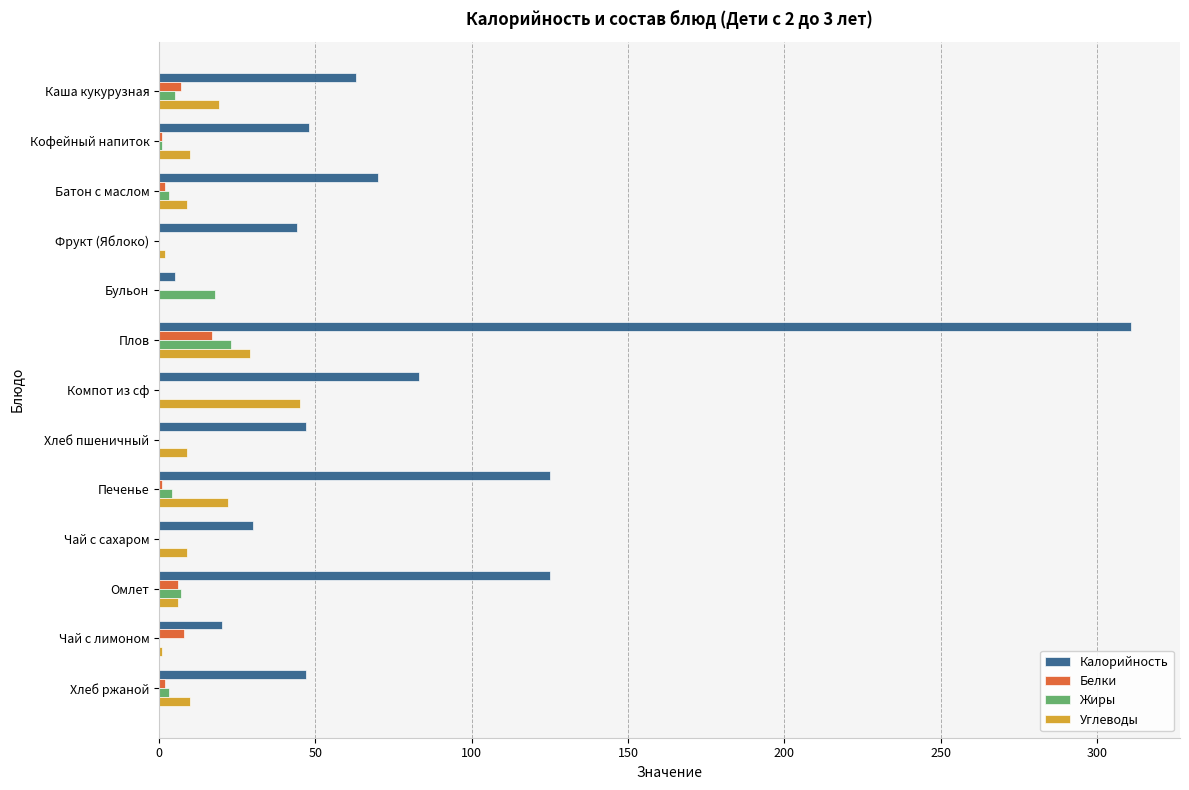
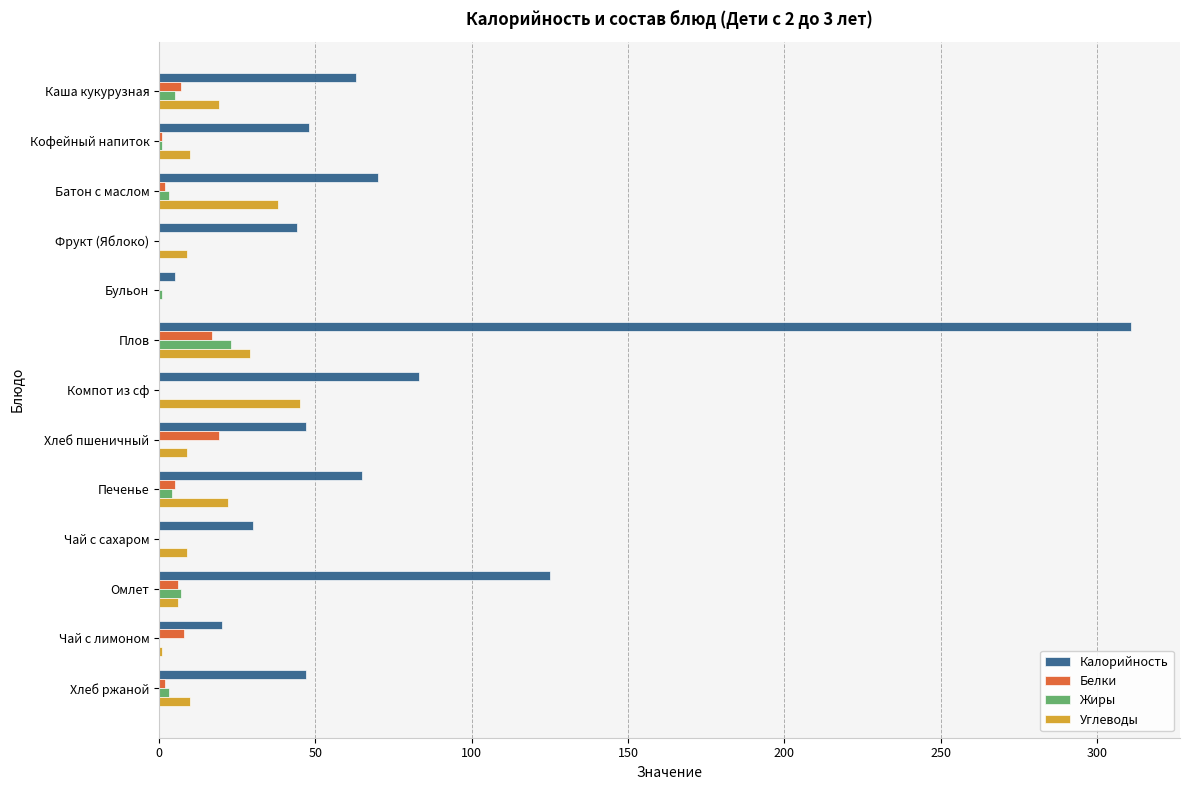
  {
    "Калорийность": {
      "Каша кукурузная": 63,
      "Кофейный напиток": 48,
      "Батон с маслом": 70,
      "Фрукт (Яблоко)": 44,
      "Бульон": 5,
      "Плов": 311,
      "Компот из сф": 83,
      "Хлеб пшеничный": 47,
-     "Печенье": 125,
+     "Печенье": 65,
      "Чай с сахаром": 30,
      "Омлет": 125,
      "Чай с лимоном": 20,
      "Хлеб ржаной": 47
    },
    "Белки": {
      "Каша кукурузная": 7,
      "Кофейный напиток": 1,
      "Батон с маслом": 2,
      "Фрукт (Яблоко)": 0,
      "Бульон": 0,
      "Плов": 17,
      "Компот из сф": 0,
-     "Хлеб пшеничный": 0,
-     "Печенье": 1,
+     "Хлеб пшеничный": 19,
+     "Печенье": 5,
      "Чай с сахаром": 0,
      "Омлет": 6,
      "Чай с лимоном": 8,
      "Хлеб ржаной": 2
    },
    "Жиры": {
      "Каша кукурузная": 5,
      "Кофейный напиток": 1,
      "Батон с маслом": 3,
      "Фрукт (Яблоко)": 0,
-     "Бульон": 18,
+     "Бульон": 1,
      "Плов": 23,
      "Компот из сф": 0,
      "Хлеб пшеничный": 0,
      "Печенье": 4,
      "Чай с сахаром": 0,
      "Омлет": 7,
      "Чай с лимоном": 0,
      "Хлеб ржаной": 3
    },
    "Углеводы": {
      "Каша кукурузная": 19,
      "Кофейный напиток": 10,
-     "Батон с маслом": 9,
-     "Фрукт (Яблоко)": 2,
+     "Батон с маслом": 38,
+     "Фрукт (Яблоко)": 9,
      "Бульон": 0,
      "Плов": 29,
      "Компот из сф": 45,
      "Хлеб пшеничный": 9,
      "Печенье": 22,
      "Чай с сахаром": 9,
      "Омлет": 6,
      "Чай с лимоном": 1,
      "Хлеб ржаной": 10
    }
  }
